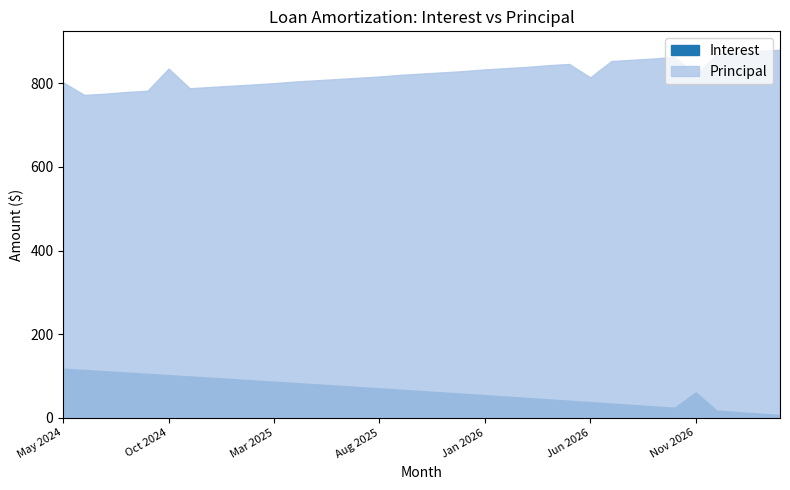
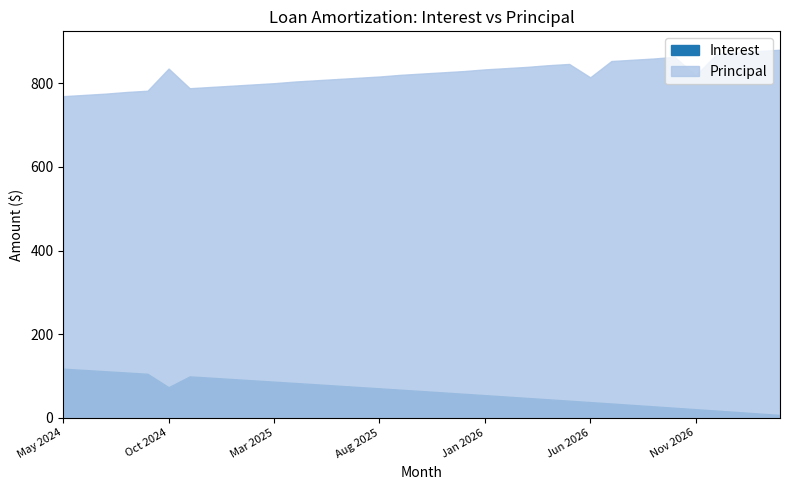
  {
    "Interest": {
      "May 2024": 120,
-     "Oct 2024": 100,
+     "Oct 2024": 70,
      "Mar 2025": 90,
      "Aug 2025": 70,
      "Jan 2026": 50,
      "Jun 2026": 40,
-     "Nov 2026": 60
+     "Nov 2026": 20
    },
    "Principal": {
-     "May 2024": 800,
+     "May 2024": 770,
      "Oct 2024": 840,
      "Mar 2025": 800,
      "Aug 2025": 820,
      "Jan 2026": 830,
      "Jun 2026": 810
    }
  }
